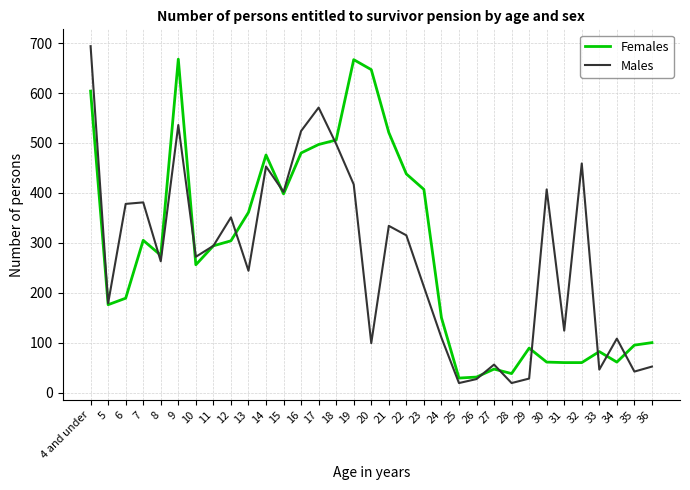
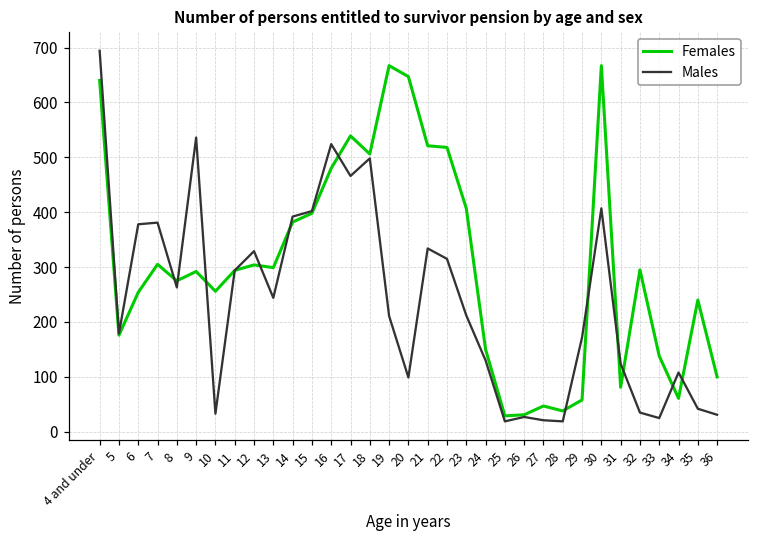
  {
    "Females": {
-     "4 and under": 600,
-     "6": 190,
+     "4 and under": 640,
+     "6": 250,
      "7": 310,
      "8": 280,
-     "9": 670,
+     "9": 290,
      "10": 260,
      "12": 300,
-     "13": 360,
-     "14": 480,
+     "13": 300,
+     "14": 380,
      "16": 480,
-     "17": 500,
+     "17": 540,
      "18": 510,
      "19": 670,
      "20": 650,
      "21": 520,
-     "22": 440,
+     "22": 520,
      "23": 410,
      "24": 150,
      "25": 30,
      "27": 50,
      "28": 40,
-     "29": 90,
-     "30": 60,
-     "31": 60,
-     "32": 60,
-     "33": 80,
+     "29": 60,
+     "30": 670,
+     "31": 80,
+     "32": 300,
+     "33": 140,
      "34": 60,
-     "35": 100,
+     "35": 240,
      "36": 100
    },
    "Males": {
      "4 and under": 690,
      "6": 380,
      "7": 380,
      "8": 260,
      "9": 540,
-     "10": 270,
-     "12": 350,
+     "10": 30,
+     "12": 330,
      "13": 240,
-     "14": 450,
+     "14": 390,
      "16": 520,
-     "17": 570,
+     "17": 470,
      "18": 500,
-     "19": 420,
+     "19": 210,
      "20": 100,
      "21": 330,
      "22": 320,
      "23": 210,
-     "24": 110,
+     "24": 130,
      "25": 20,
-     "27": 60,
+     "27": 20,
      "28": 20,
-     "29": 30,
+     "29": 170,
      "30": 410,
      "31": 120,
-     "32": 460,
-     "33": 50,
+     "32": 40,
+     "33": 30,
      "34": 110,
      "35": 40,
-     "36": 50
+     "36": 30
    }
  }
